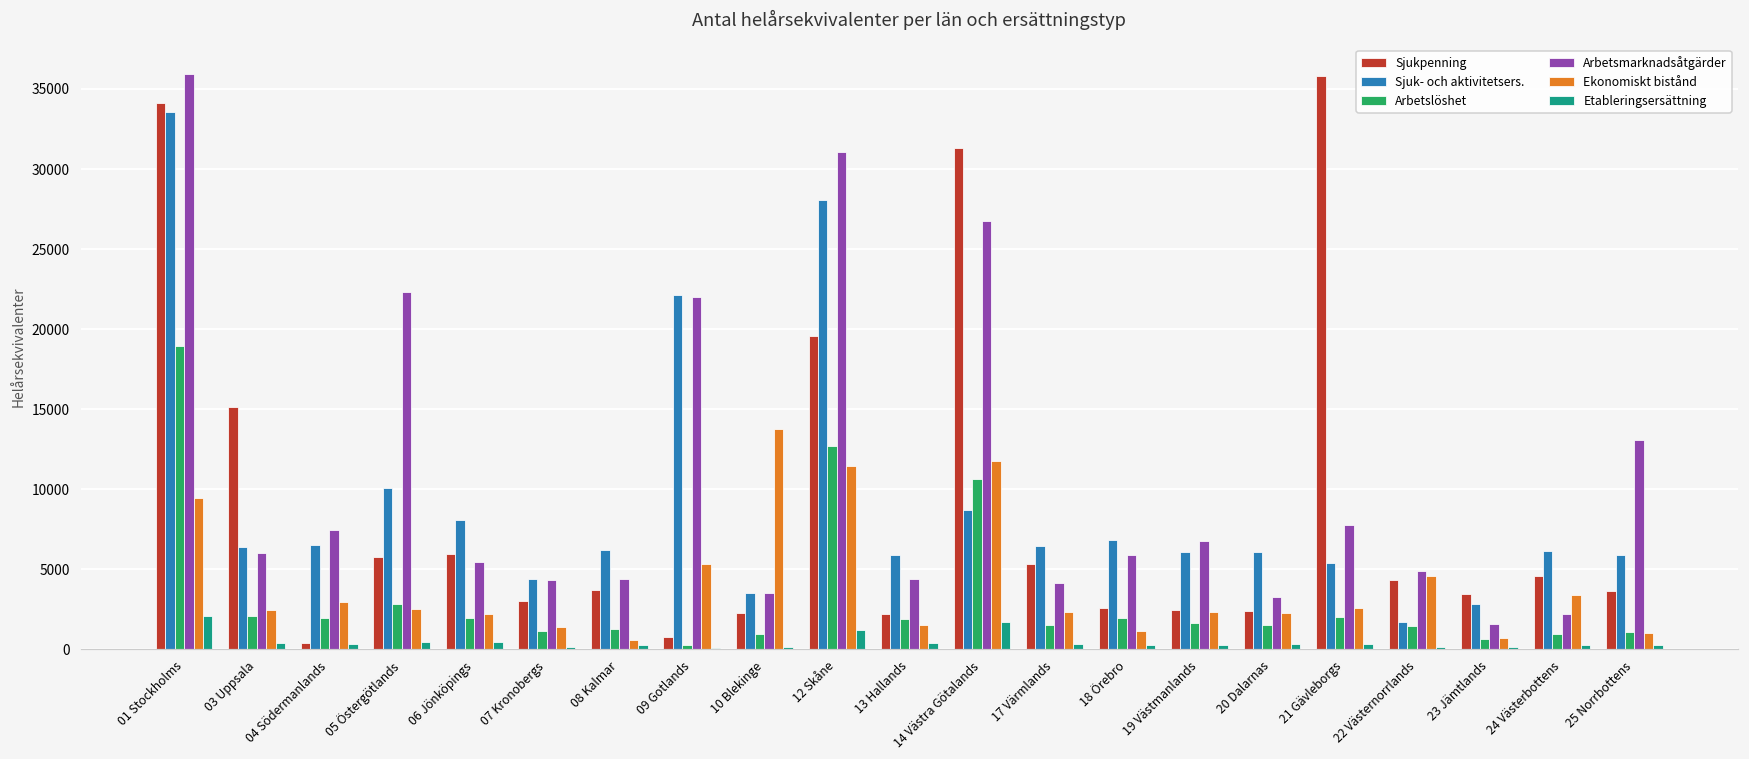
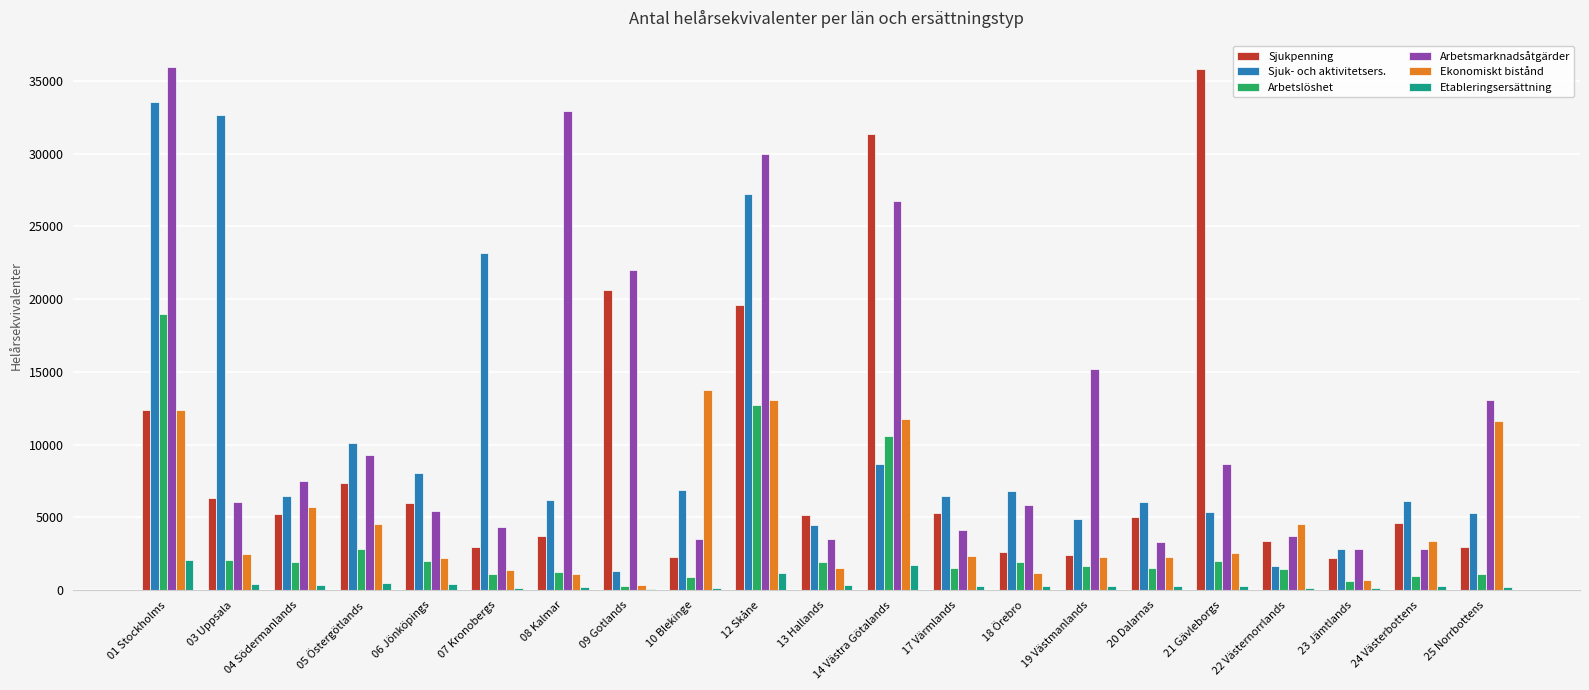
  {
    "Sjukpenning": {
-     "01 Stockholms": 34100,
-     "03 Uppsala": 15100,
-     "04 Södermanlands": 400,
-     "05 Östergötlands": 5800,
+     "01 Stockholms": 12400,
+     "03 Uppsala": 6300,
+     "04 Södermanlands": 5200,
+     "05 Östergötlands": 7400,
      "06 Jönköpings": 6000,
      "07 Kronobergs": 3000,
      "08 Kalmar": 3700,
-     "09 Gotlands": 800,
+     "09 Gotlands": 20600,
      "10 Blekinge": 2300,
      "12 Skåne": 19600,
-     "13 Hallands": 2200,
+     "13 Hallands": 5200,
      "14 Västra Götalands": 31300,
      "17 Värmlands": 5300,
      "18 Örebro": 2600,
      "19 Västmanlands": 2400,
-     "20 Dalarnas": 2400,
+     "20 Dalarnas": 5000,
      "21 Gävleborgs": 35800,
-     "22 Västernorrlands": 4300,
-     "23 Jämtlands": 3400,
+     "22 Västernorrlands": 3400,
+     "23 Jämtlands": 2200,
      "24 Västerbottens": 4600,
-     "25 Norrbottens": 3600
+     "25 Norrbottens": 3000
    },
    "Sjuk- och aktivitetsers.": {
      "01 Stockholms": 33500,
-     "03 Uppsala": 6400,
+     "03 Uppsala": 32700,
      "04 Södermanlands": 6500,
      "05 Östergötlands": 10100,
      "06 Jönköpings": 8100,
-     "07 Kronobergs": 4400,
+     "07 Kronobergs": 23100,
      "08 Kalmar": 6200,
-     "09 Gotlands": 22100,
-     "10 Blekinge": 3500,
-     "12 Skåne": 28000,
-     "13 Hallands": 5900,
+     "09 Gotlands": 1300,
+     "10 Blekinge": 6900,
+     "12 Skåne": 27200,
+     "13 Hallands": 4500,
      "14 Västra Götalands": 8700,
      "17 Värmlands": 6500,
      "18 Örebro": 6800,
-     "19 Västmanlands": 6100,
+     "19 Västmanlands": 4900,
      "20 Dalarnas": 6100,
      "21 Gävleborgs": 5400,
      "22 Västernorrlands": 1700,
      "23 Jämtlands": 2800,
      "24 Västerbottens": 6200,
-     "25 Norrbottens": 5900
+     "25 Norrbottens": 5300
    },
    "Arbetsmarknadsåtgärder": {
      "01 Stockholms": 36000,
      "03 Uppsala": 6000,
      "04 Södermanlands": 7500,
-     "05 Östergötlands": 22300,
+     "05 Östergötlands": 9300,
      "06 Jönköpings": 5500,
      "07 Kronobergs": 4300,
-     "08 Kalmar": 4400,
+     "08 Kalmar": 32900,
      "09 Gotlands": 22000,
      "10 Blekinge": 3500,
-     "12 Skåne": 31100,
-     "13 Hallands": 4400,
+     "12 Skåne": 29900,
+     "13 Hallands": 3500,
      "14 Västra Götalands": 26800,
      "17 Värmlands": 4200,
      "18 Örebro": 5900,
-     "19 Västmanlands": 6800,
+     "19 Västmanlands": 15200,
      "20 Dalarnas": 3300,
-     "21 Gävleborgs": 7800,
-     "22 Västernorrlands": 4900,
-     "23 Jämtlands": 1600,
-     "24 Västerbottens": 2200,
+     "21 Gävleborgs": 8700,
+     "22 Västernorrlands": 3700,
+     "23 Jämtlands": 2900,
+     "24 Västerbottens": 2800,
      "25 Norrbottens": 13100
    },
    "Ekonomiskt bistånd": {
-     "01 Stockholms": 9400,
+     "01 Stockholms": 12400,
      "03 Uppsala": 2500,
-     "04 Södermanlands": 3000,
-     "05 Östergötlands": 2500,
+     "04 Södermanlands": 5700,
+     "05 Östergötlands": 4500,
      "06 Jönköpings": 2200,
      "07 Kronobergs": 1400,
-     "08 Kalmar": 500,
-     "09 Gotlands": 5300,
+     "08 Kalmar": 1100,
+     "09 Gotlands": 400,
      "10 Blekinge": 13800,
-     "12 Skåne": 11500,
+     "12 Skåne": 13100,
      "13 Hallands": 1500,
      "14 Västra Götalands": 11800,
      "17 Värmlands": 2300,
      "18 Örebro": 1200,
      "19 Västmanlands": 2300,
      "20 Dalarnas": 2300,
      "21 Gävleborgs": 2600,
      "22 Västernorrlands": 4500,
      "23 Jämtlands": 700,
      "24 Västerbottens": 3400,
-     "25 Norrbottens": 1000
+     "25 Norrbottens": 11600
    }
  }
